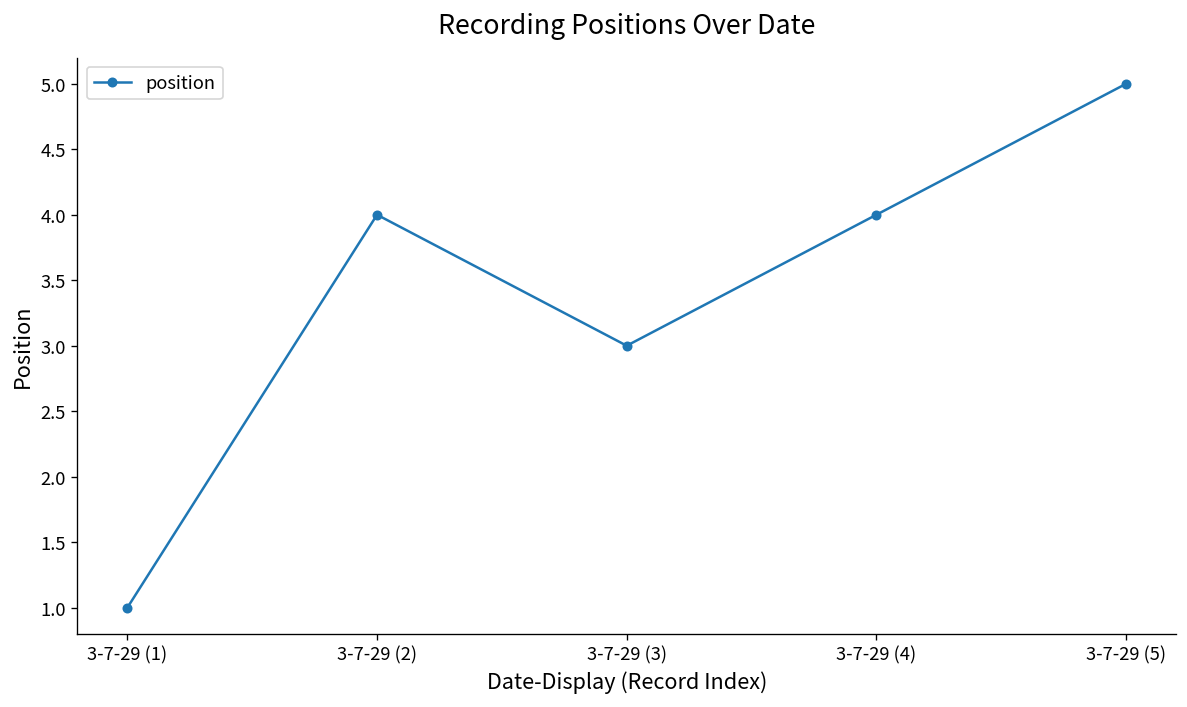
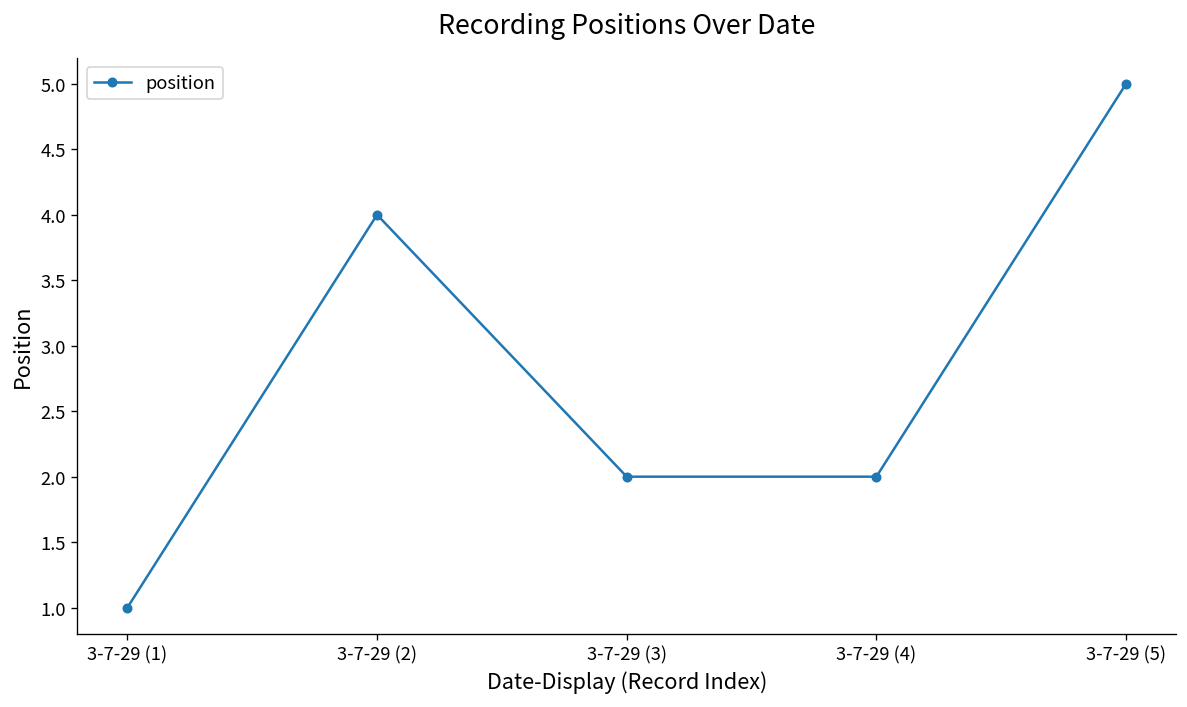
  {
    "3-7-29 (1)": 1,
    "3-7-29 (2)": 4,
-   "3-7-29 (3)": 3,
-   "3-7-29 (4)": 4,
+   "3-7-29 (3)": 2,
+   "3-7-29 (4)": 2,
    "3-7-29 (5)": 5
  }
